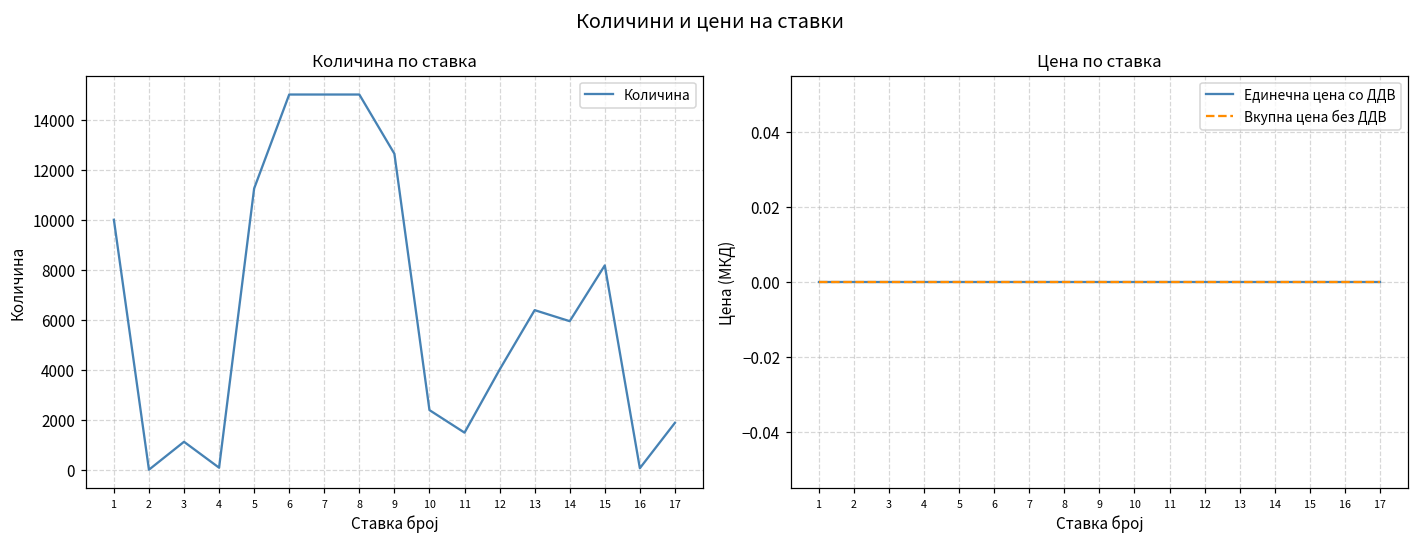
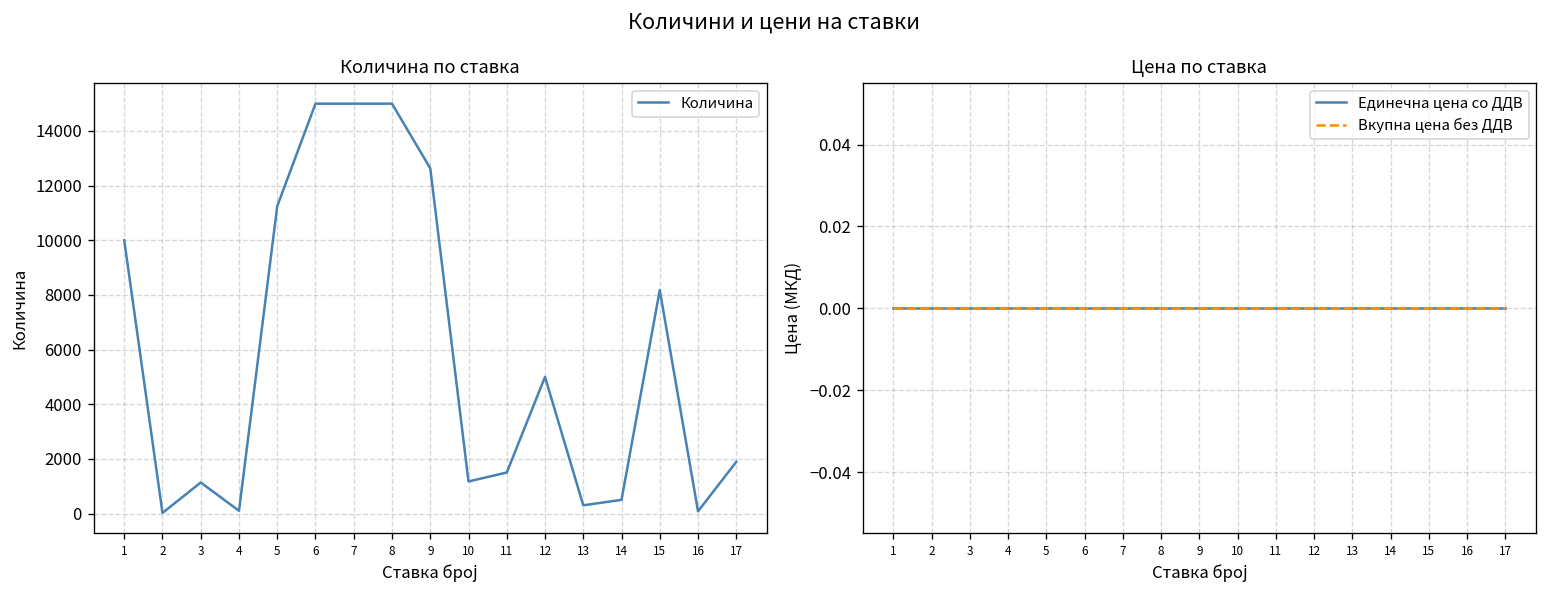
  {
    "Количина по ставка": {
      "1": 10000,
      "2": 0,
      "3": 1100,
      "4": 100,
      "5": 11200,
      "6": 15000,
      "7": 15000,
      "8": 15000,
      "9": 12600,
-     "10": 2400,
+     "10": 1200,
      "11": 1500,
-     "12": 4000,
-     "13": 6400,
-     "14": 6000,
+     "12": 5000,
+     "13": 300,
+     "14": 500,
      "15": 8200,
      "16": 100,
      "17": 1900
    },
    "Цена по ставка": {
      "1": 0.000,
      "2": 0.000,
      "3": 0.000,
      "4": 0.000,
      "5": 0.000,
      "6": 0.000,
      "7": 0.000,
      "8": 0.000,
      "9": 0.000,
      "10": 0.000,
      "11": 0.000,
      "12": 0.000,
      "13": 0.000,
      "14": 0.000,
      "15": 0.000,
      "16": 0.000,
      "17": 0.000
    }
  }
